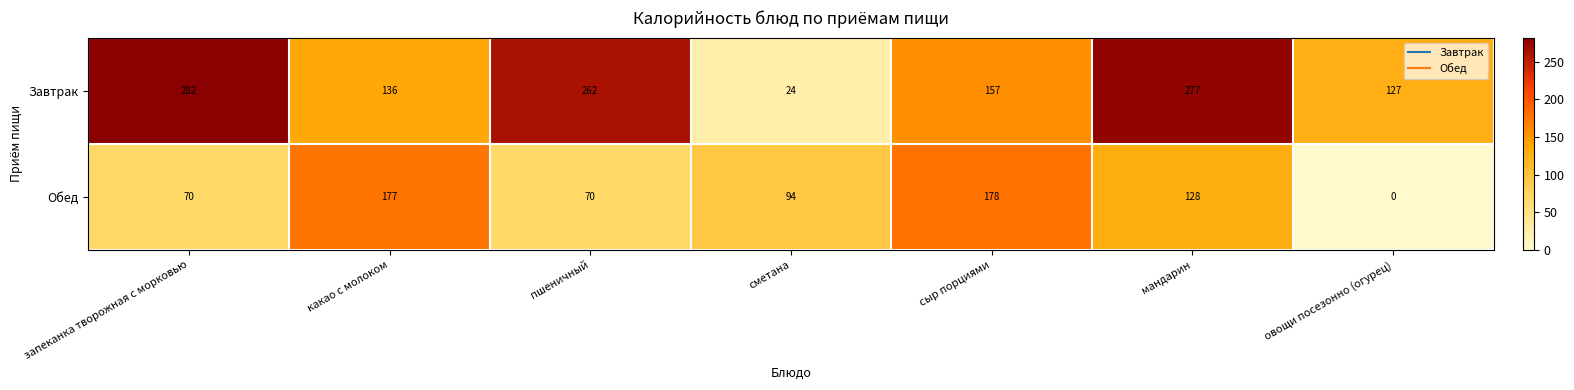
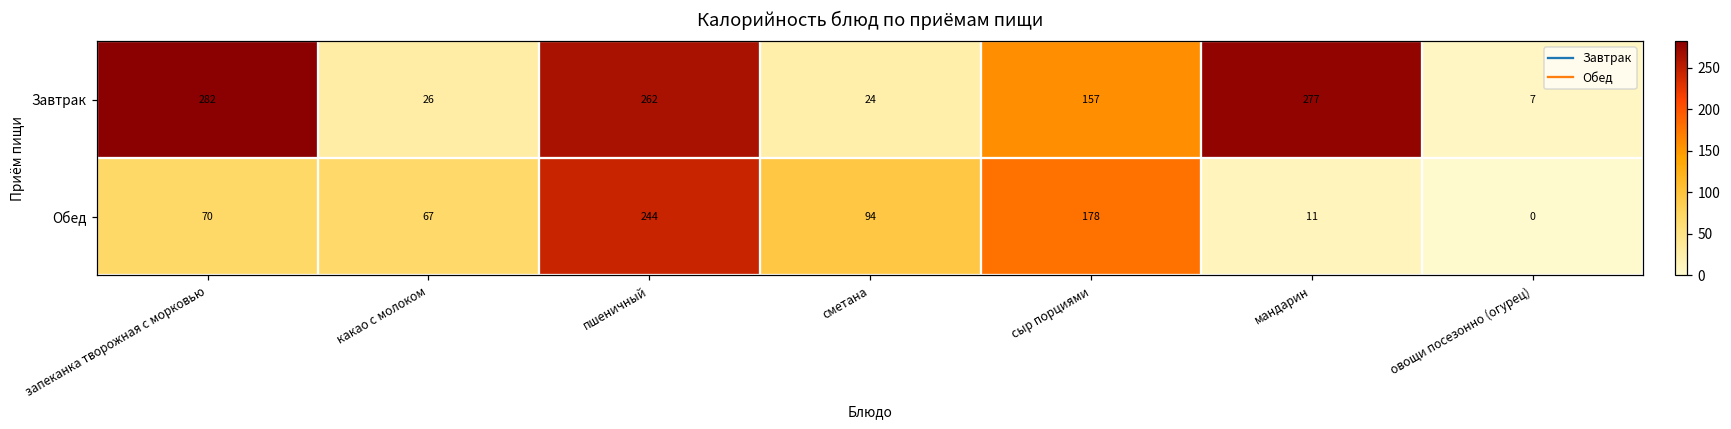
  {
    "Завтрак": {
      "запеканка творожная с морковью": 282,
-     "какао с молоком": 136,
+     "какао с молоком": 26,
      "пшеничный": 262,
      "сметана": 24,
      "сыр порциями": 157,
      "мандарин": 277,
-     "овощи посезонно (огурец)": 127
+     "овощи посезонно (огурец)": 7
    },
    "Обед": {
      "запеканка творожная с морковью": 70,
-     "какао с молоком": 177,
-     "пшеничный": 70,
+     "какао с молоком": 67,
+     "пшеничный": 244,
      "сметана": 94,
      "сыр порциями": 178,
-     "мандарин": 128,
+     "мандарин": 11,
      "овощи посезонно (огурец)": 0
    }
  }
